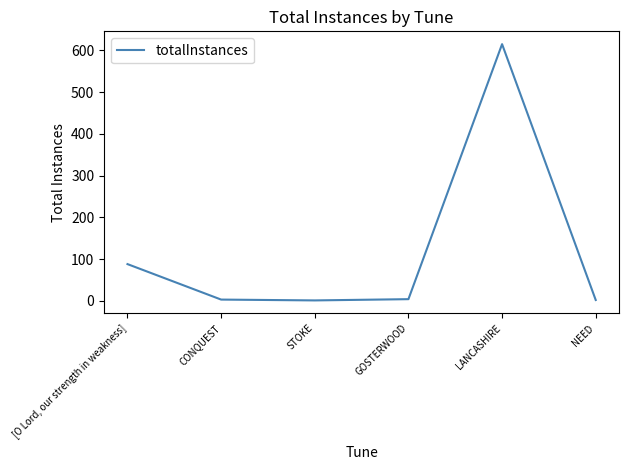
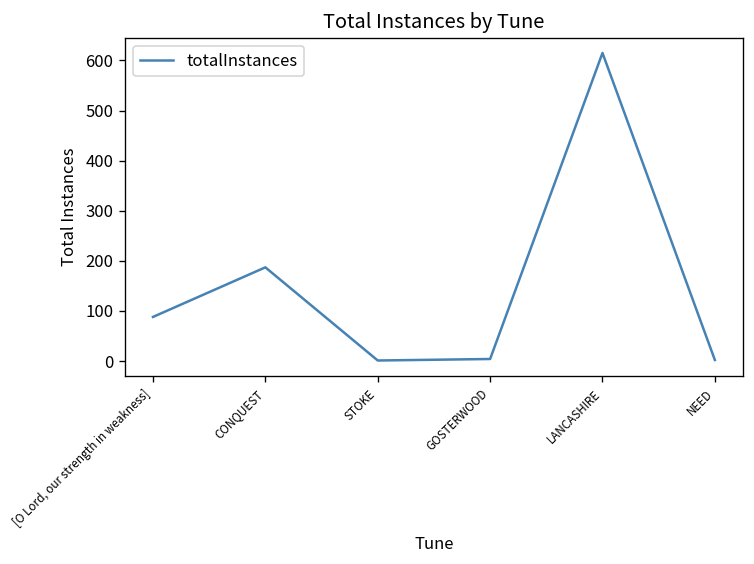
  {
    "[O Lord, our strength in weakness]": 90,
-   "CONQUEST": 0,
+   "CONQUEST": 190,
    "STOKE": 0,
    "GOSTERWOOD": 0,
    "LANCASHIRE": 620,
    "NEED": 0
  }
